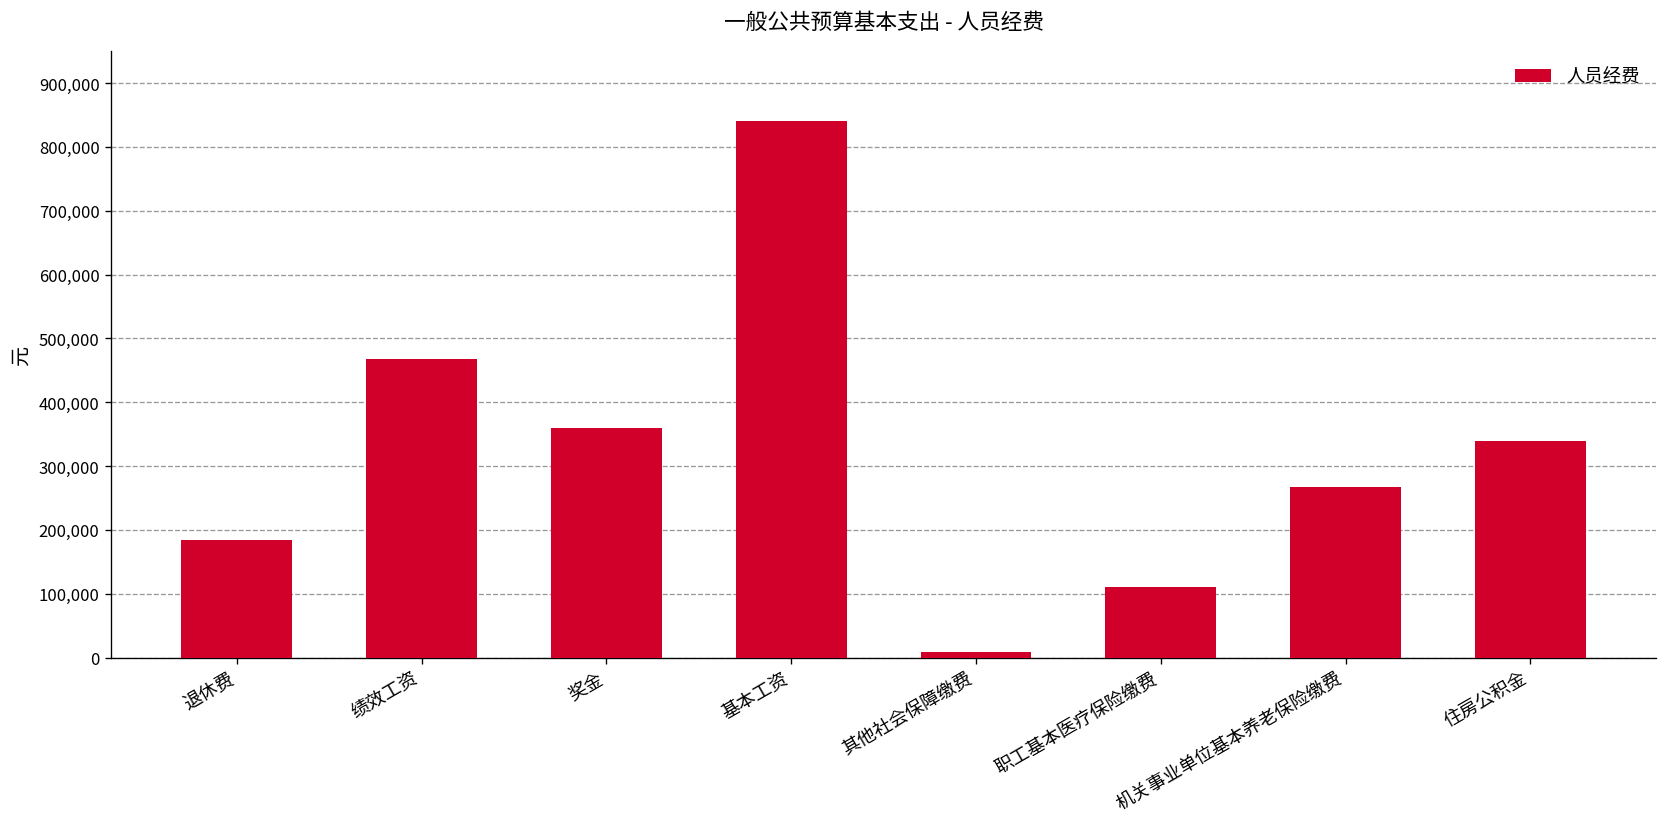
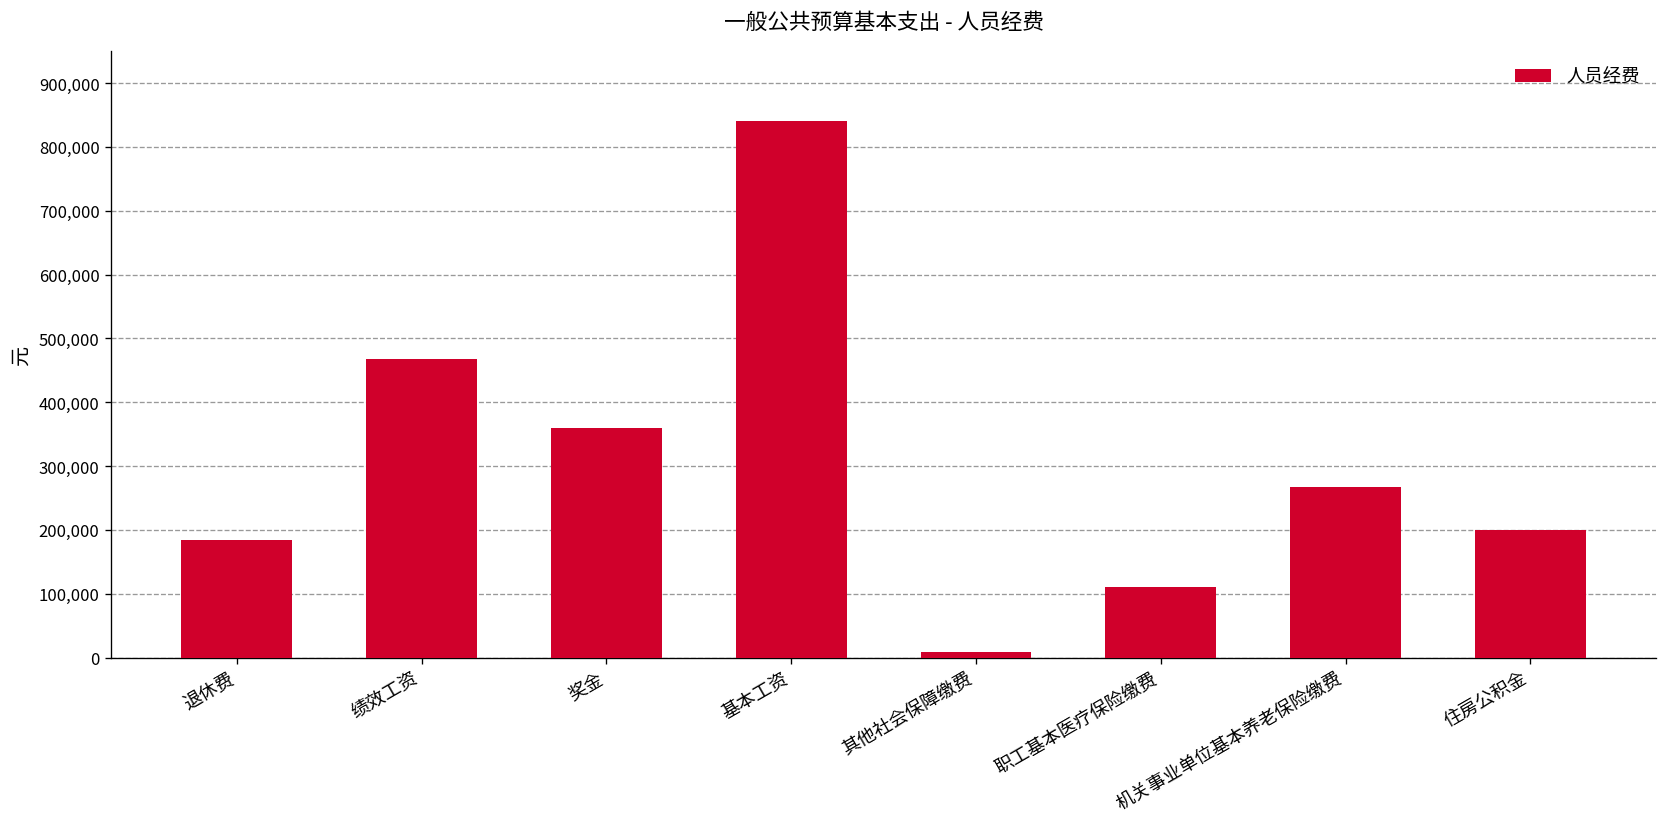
  {
    "退休费": "180,000",
    "绩效工资": "470,000",
    "奖金": "360,000",
    "基本工资": "840,000",
    "其他社会保障缴费": "10,000",
    "职工基本医疗保险缴费": "110,000",
    "机关事业单位基本养老保险缴费": "270,000",
-   "住房公积金": "340,000"
+   "住房公积金": "200,000"
  }
